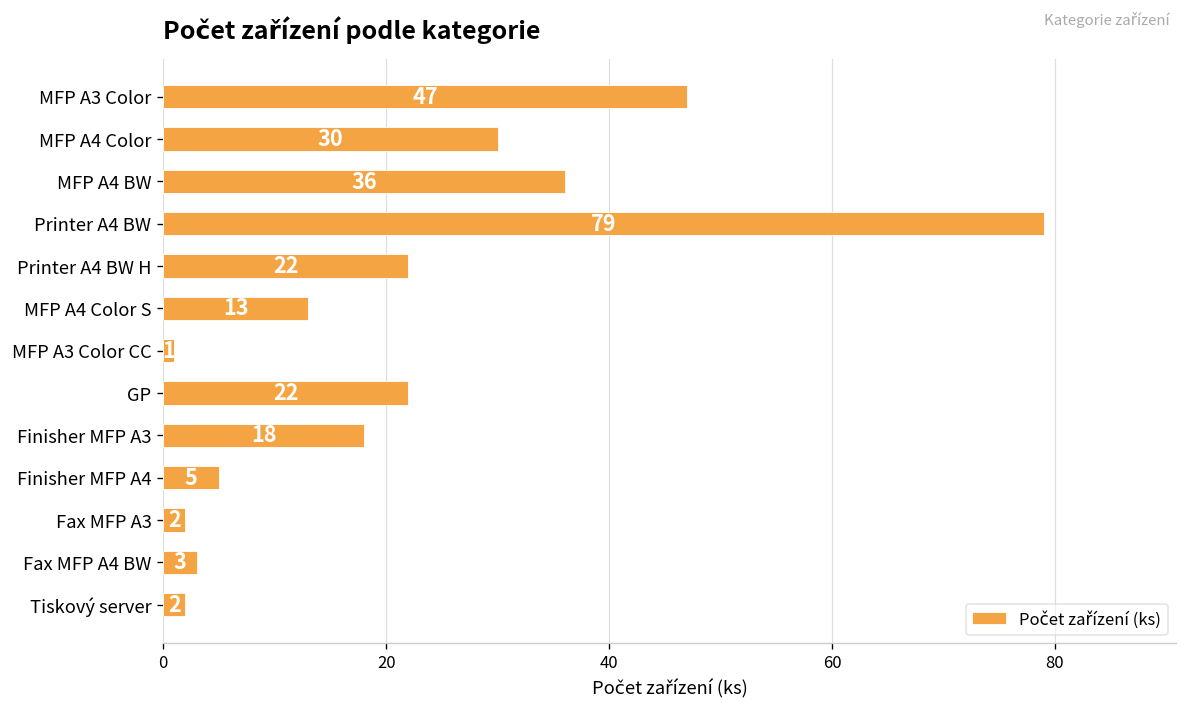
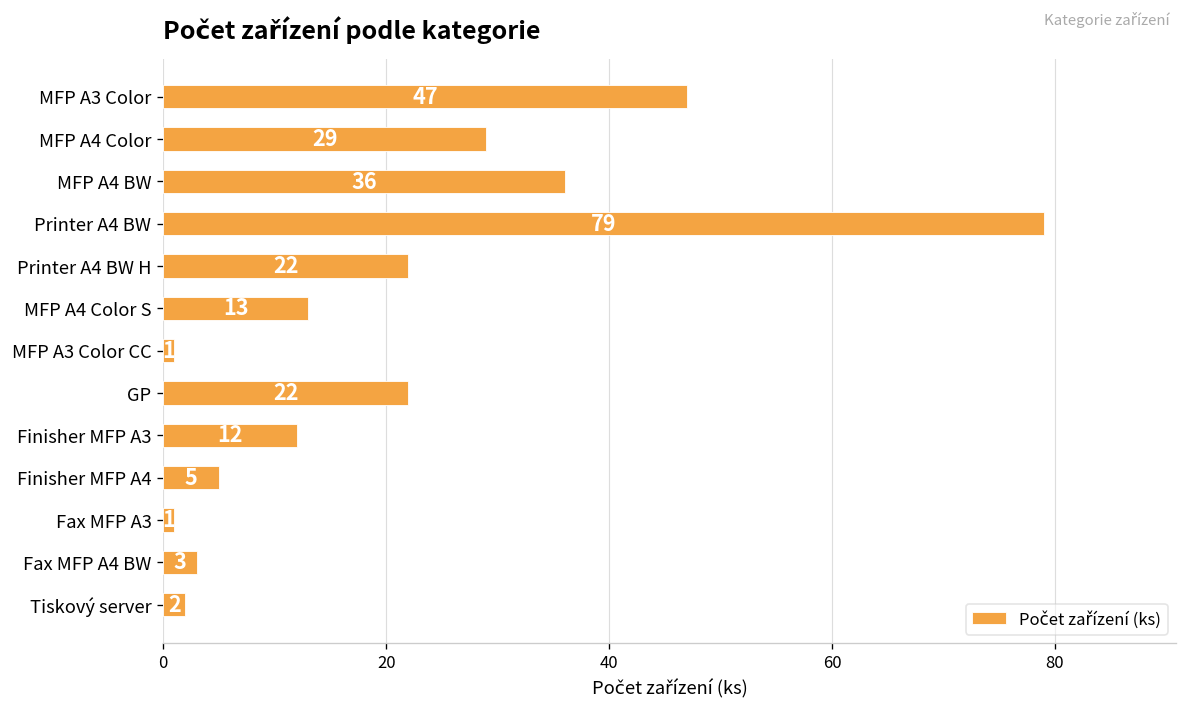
  {
    "MFP A3 Color": 47,
-   "MFP A4 Color": 30,
+   "MFP A4 Color": 29,
    "MFP A4 BW": 36,
    "Printer A4 BW": 79,
    "Printer A4 BW H": 22,
    "MFP A4 Color S": 13,
    "MFP A3 Color CC": 1,
    "GP": 22,
-   "Finisher MFP A3": 18,
+   "Finisher MFP A3": 12,
    "Finisher MFP A4": 5,
-   "Fax MFP A3": 2,
+   "Fax MFP A3": 1,
    "Fax MFP A4 BW": 3,
    "Tiskový server": 2
  }
